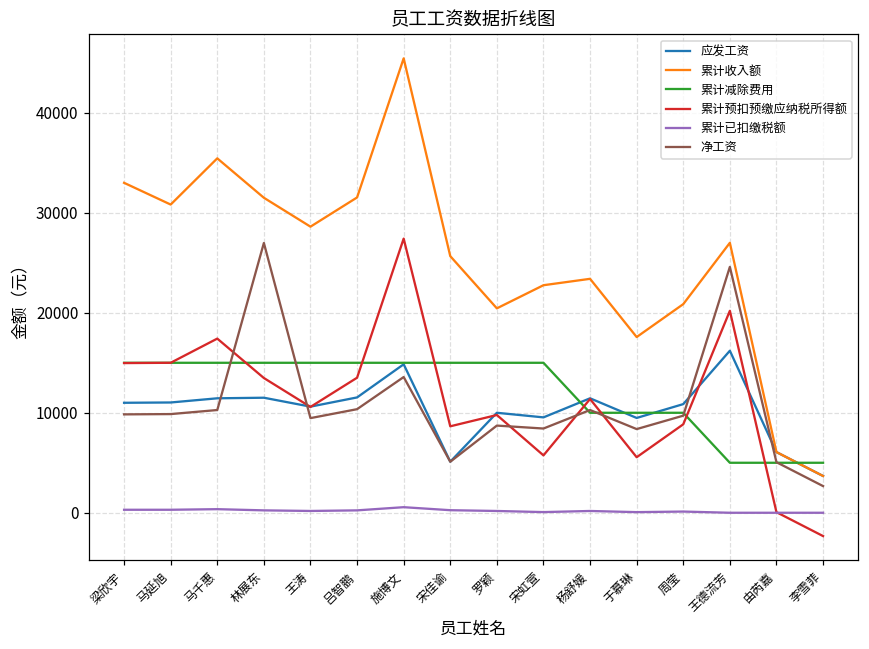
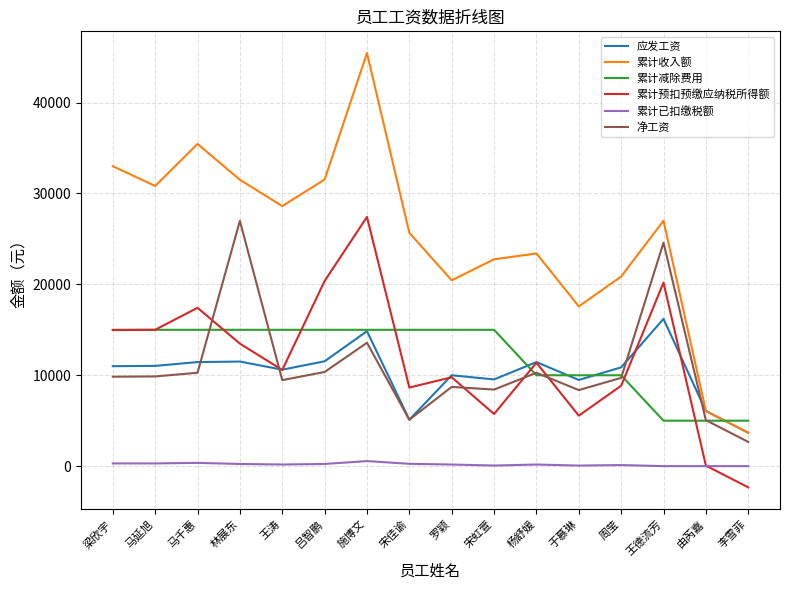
  {
    "应发工资": {
      "梁欣宇": 11000,
      "马延旭": 11000,
      "马千惠": 11000,
      "林展东": 12000,
      "吕智鹏": 12000,
      "宋虹萱": 10000,
      "于慕琳": 9000,
      "周莹": 11000,
      "王德流芳": 16000
    },
    "累计收入额": {
      "梁欣宇": 33000,
      "马延旭": 31000,
      "马千惠": 35000,
      "林展东": 32000,
      "王涛": 29000,
      "吕智鹏": 32000,
      "施博文": 45000,
      "宋佳谕": 26000,
      "罗颖": 20000,
      "宋虹萱": 23000,
      "杨舒媛": 23000,
      "于慕琳": 18000,
      "周莹": 21000,
      "王德流芳": 27000
    },
    "累计减除费用": {
      "马千惠": 15000,
      "林展东": 15000,
      "王涛": 15000,
      "吕智鹏": 15000,
      "宋佳谕": 15000,
      "罗颖": 15000,
      "宋虹萱": 15000,
      "于慕琳": 10000,
      "周莹": 10000,
      "王德流芳": 5000,
      "李雪菲": 5000
    },
    "累计预扣预缴应纳税所得额": {
      "马千惠": 17000,
      "林展东": 13000,
-     "吕智鹏": 14000,
+     "吕智鹏": 20000,
      "施博文": 27000,
      "宋佳谕": 9000,
      "宋虹萱": 6000,
      "于慕琳": 6000,
      "周莹": 9000,
      "王德流芳": 20000,
      "李雪菲": -2000
    },
    "累计已扣缴税额": {
      "梁欣宇": 0,
      "马延旭": 0,
      "马千惠": 0,
      "林展东": 0,
      "王涛": 0,
      "吕智鹏": 0,
      "施博文": 1000,
      "宋佳谕": 0,
      "罗颖": 0,
      "宋虹萱": 0,
      "杨舒媛": 0,
      "于慕琳": 0,
      "周莹": 0,
      "王德流芳": 0,
      "李雪菲": 0
    },
    "净工资": {
      "梁欣宇": 10000,
      "马延旭": 10000,
      "马千惠": 10000,
      "林展东": 27000,
      "王涛": 9000,
      "吕智鹏": 10000,
      "施博文": 14000,
      "罗颖": 9000,
      "宋虹萱": 8000,
      "于慕琳": 8000,
      "周莹": 10000,
      "王德流芳": 25000,
      "李雪菲": 3000
    }
  }
